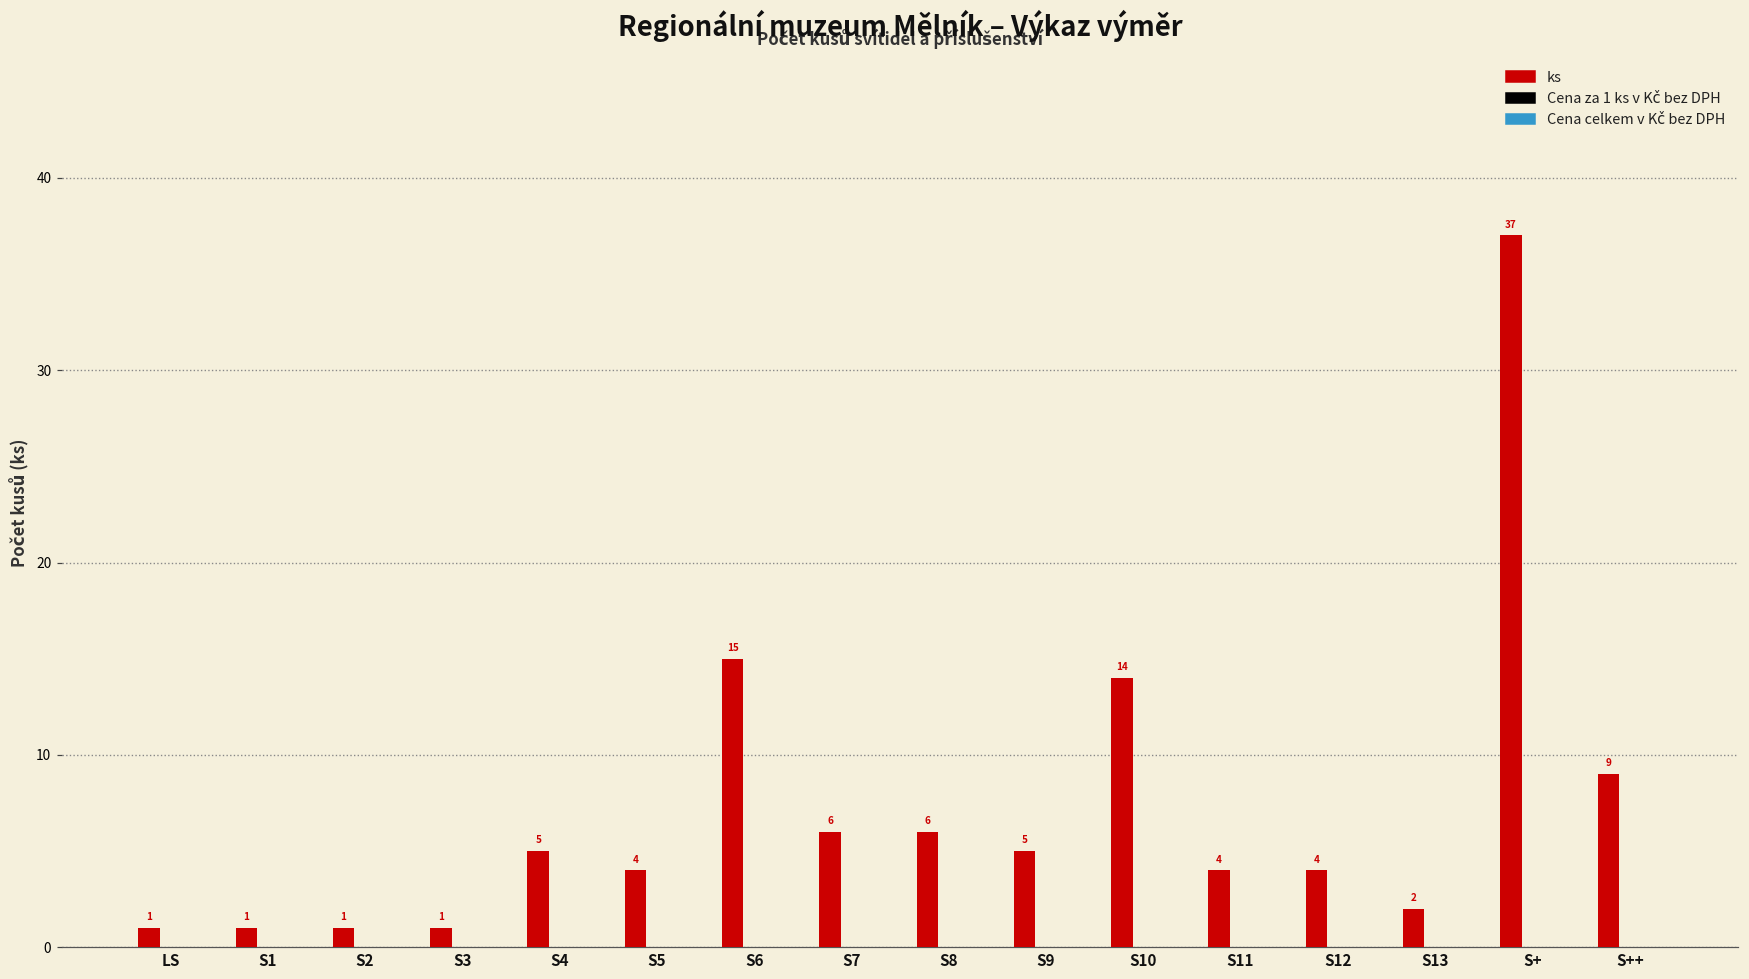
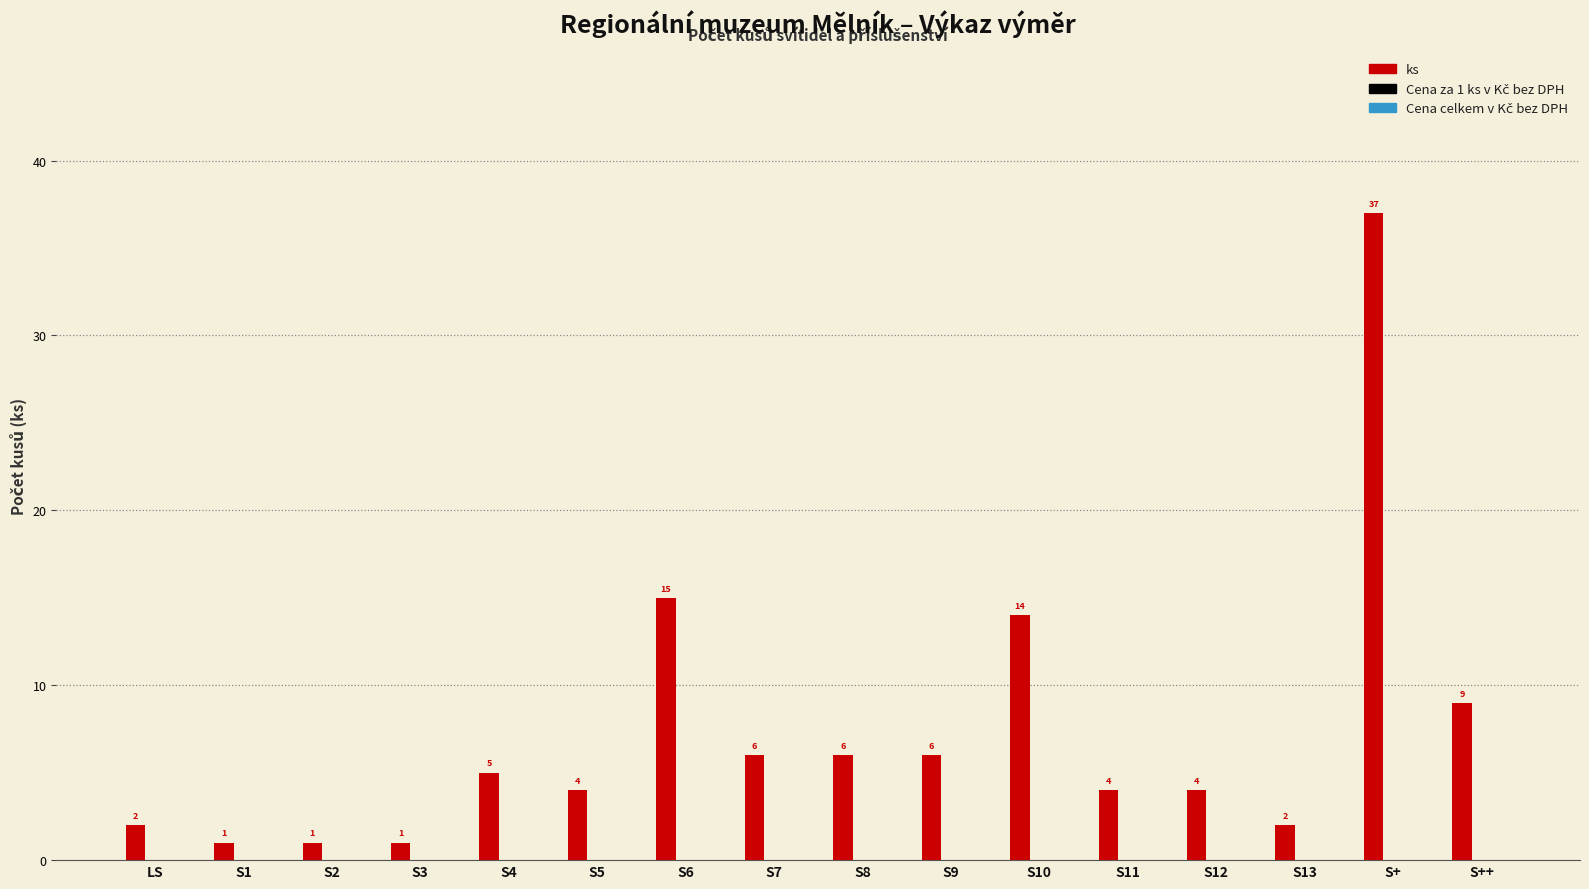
  {
    "ks": {
-     "LS": 1,
+     "LS": 2,
      "S1": 1,
      "S2": 1,
      "S3": 1,
      "S4": 5,
      "S5": 4,
      "S6": 15,
      "S7": 6,
      "S8": 6,
-     "S9": 5,
+     "S9": 6,
      "S10": 14,
      "S11": 4,
      "S12": 4,
      "S13": 2,
      "S+": 37,
      "S++": 9
    },
    "Cena za 1 ks v Kč bez DPH": {
      "LS": 0.0,
      "S1": 0.0,
      "S2": 0.0,
      "S3": 0.0,
      "S4": 0.0,
      "S5": 0.0,
      "S6": 0.0,
      "S7": 0.0,
      "S8": 0.0,
      "S9": 0.0,
      "S10": 0.0,
      "S11": 0.0,
      "S12": 0.0,
      "S13": 0.0,
      "S+": 0.0,
      "S++": 0.0
    },
    "Cena celkem v Kč bez DPH": {
      "LS": 0.0,
      "S1": 0.0,
      "S2": 0.0,
      "S3": 0.0,
      "S4": 0.0,
      "S5": 0.0,
      "S6": 0.0,
      "S7": 0.0,
      "S8": 0.0,
      "S9": 0.0,
      "S10": 0.0,
      "S11": 0.0,
      "S12": 0.0,
      "S13": 0.0,
      "S+": 0.0,
      "S++": 0.0
    }
  }
